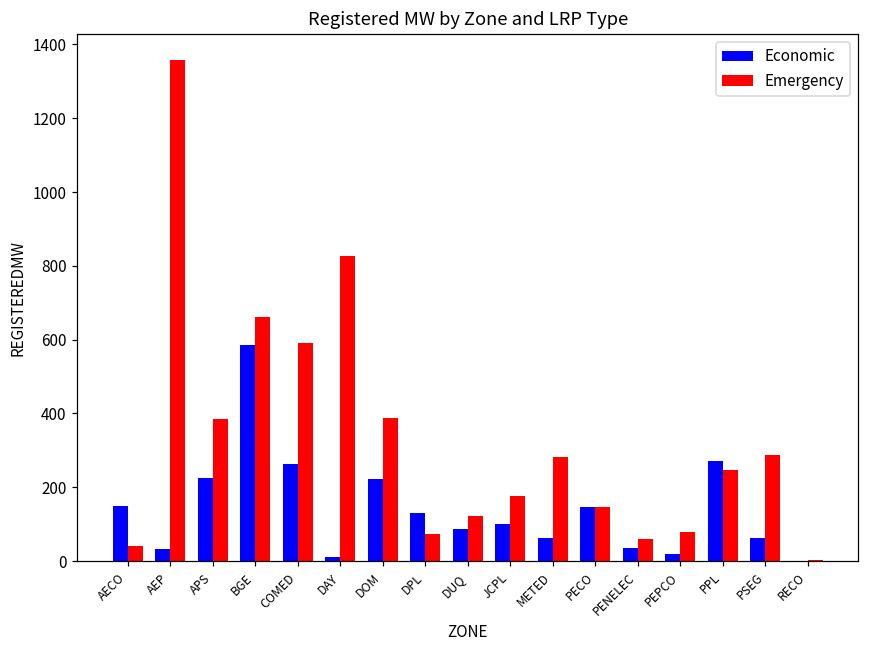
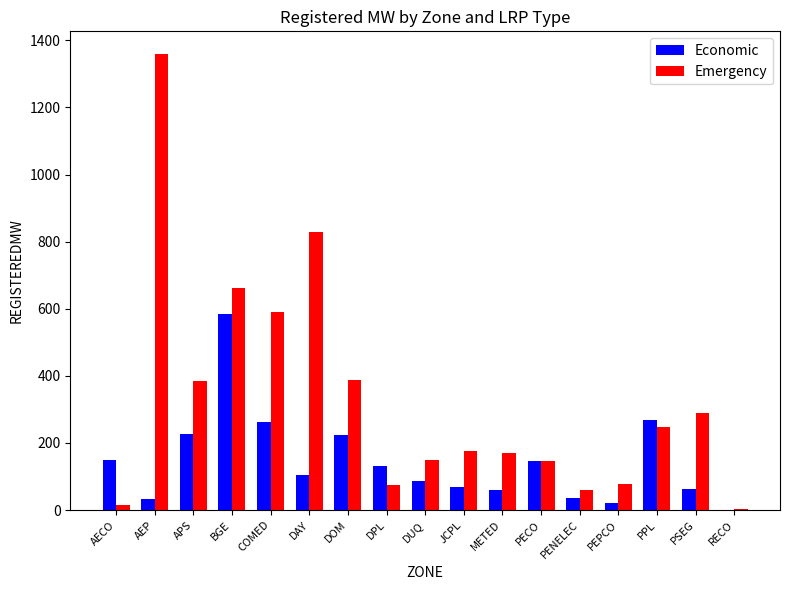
  {
    "Economic": {
      "AECO": 150,
      "AEP": 30,
      "APS": 230,
      "BGE": 580,
      "COMED": 260,
-     "DAY": 10,
+     "DAY": 100,
      "DOM": 220,
      "DPL": 130,
      "DUQ": 90,
-     "JCPL": 100,
+     "JCPL": 70,
      "METED": 60,
      "PECO": 150,
      "PENELEC": 40,
      "PEPCO": 20,
      "PPL": 270,
      "PSEG": 60
    },
    "Emergency": {
-     "AECO": 40,
+     "AECO": 10,
      "AEP": 1360,
      "APS": 380,
      "BGE": 660,
      "COMED": 590,
      "DAY": 830,
      "DOM": 390,
      "DPL": 70,
-     "DUQ": 120,
+     "DUQ": 150,
      "JCPL": 180,
-     "METED": 280,
+     "METED": 170,
      "PECO": 150,
      "PENELEC": 60,
      "PEPCO": 80,
      "PPL": 250,
      "PSEG": 290
    }
  }
